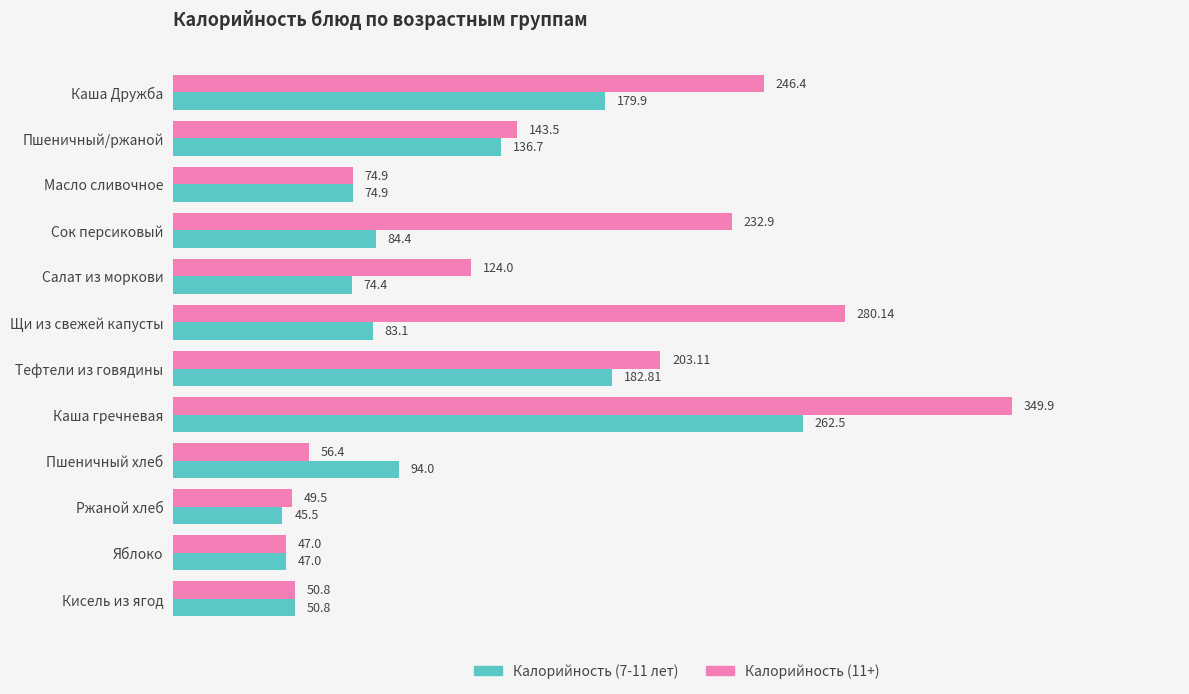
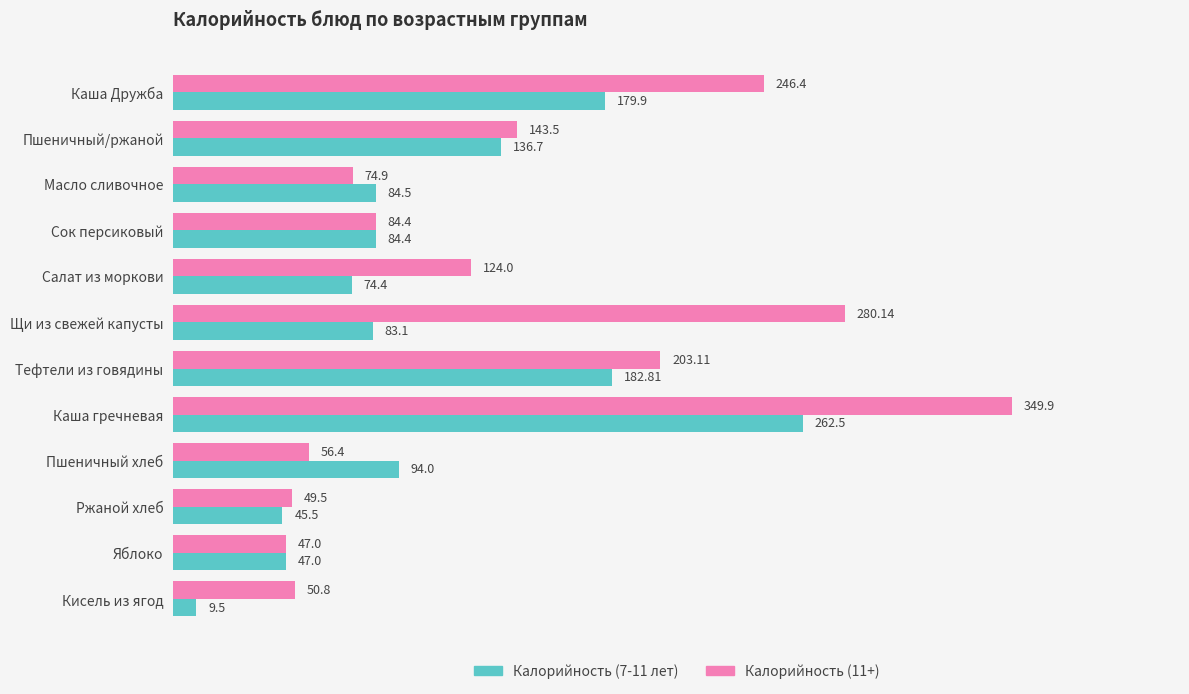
  {
    "Калорийность (7-11 лет)": {
      "Каша Дружба": 179.9,
      "Пшеничный/ржаной": 136.7,
-     "Масло сливочное": 74.9,
+     "Масло сливочное": 84.5,
      "Сок персиковый": 84.4,
      "Салат из моркови": 74.4,
      "Щи из свежей капусты": 83.1,
      "Тефтели из говядины": 182.81,
      "Каша гречневая": 262.5,
      "Пшеничный хлеб": 94.0,
      "Ржаной хлеб": 45.5,
      "Яблоко": 47.0,
-     "Кисель из ягод": 50.8
+     "Кисель из ягод": 9.5
    },
    "Калорийность (11+)": {
      "Каша Дружба": 246.4,
      "Пшеничный/ржаной": 143.5,
      "Масло сливочное": 74.9,
-     "Сок персиковый": 232.9,
+     "Сок персиковый": 84.4,
      "Салат из моркови": 124.0,
      "Щи из свежей капусты": 280.14,
      "Тефтели из говядины": 203.11,
      "Каша гречневая": 349.9,
      "Пшеничный хлеб": 56.4,
      "Ржаной хлеб": 49.5,
      "Яблоко": 47.0,
      "Кисель из ягод": 50.8
    }
  }
